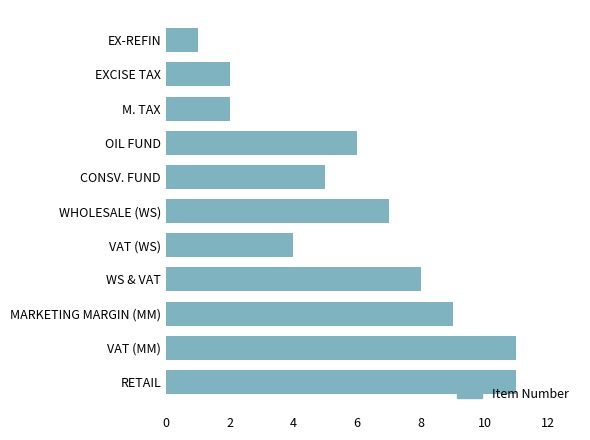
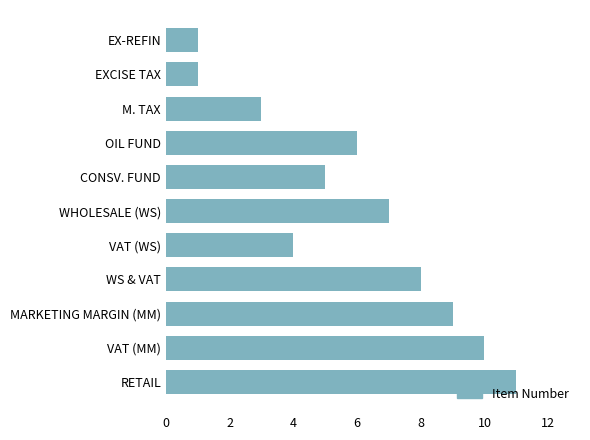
  {
    "EX-REFIN": 1,
-   "EXCISE TAX": 2,
-   "M. TAX": 2,
+   "EXCISE TAX": 1,
+   "M. TAX": 3,
    "OIL FUND": 6,
    "CONSV. FUND": 5,
    "WHOLESALE (WS)": 7,
    "VAT (WS)": 4,
    "WS & VAT": 8,
    "MARKETING MARGIN (MM)": 9,
-   "VAT (MM)": 11,
+   "VAT (MM)": 10,
    "RETAIL": 11
  }
